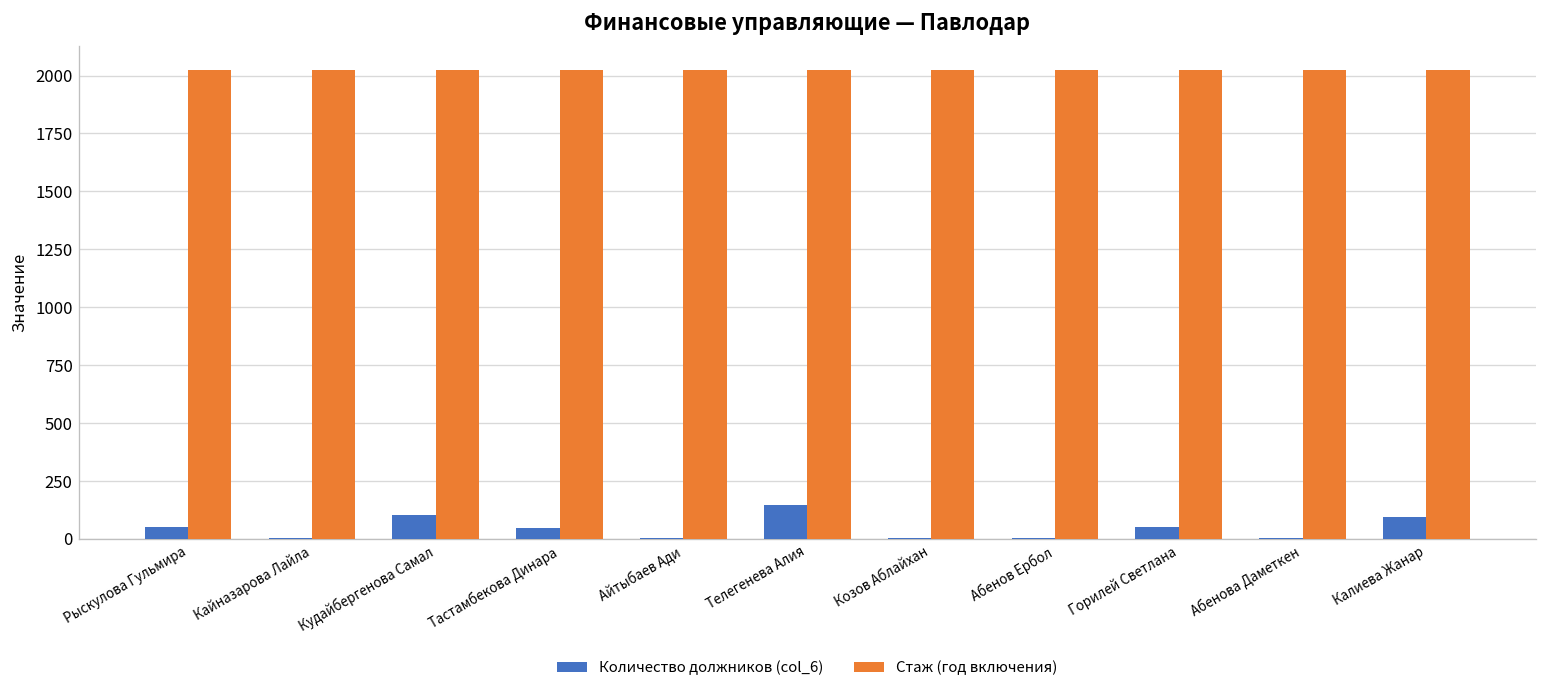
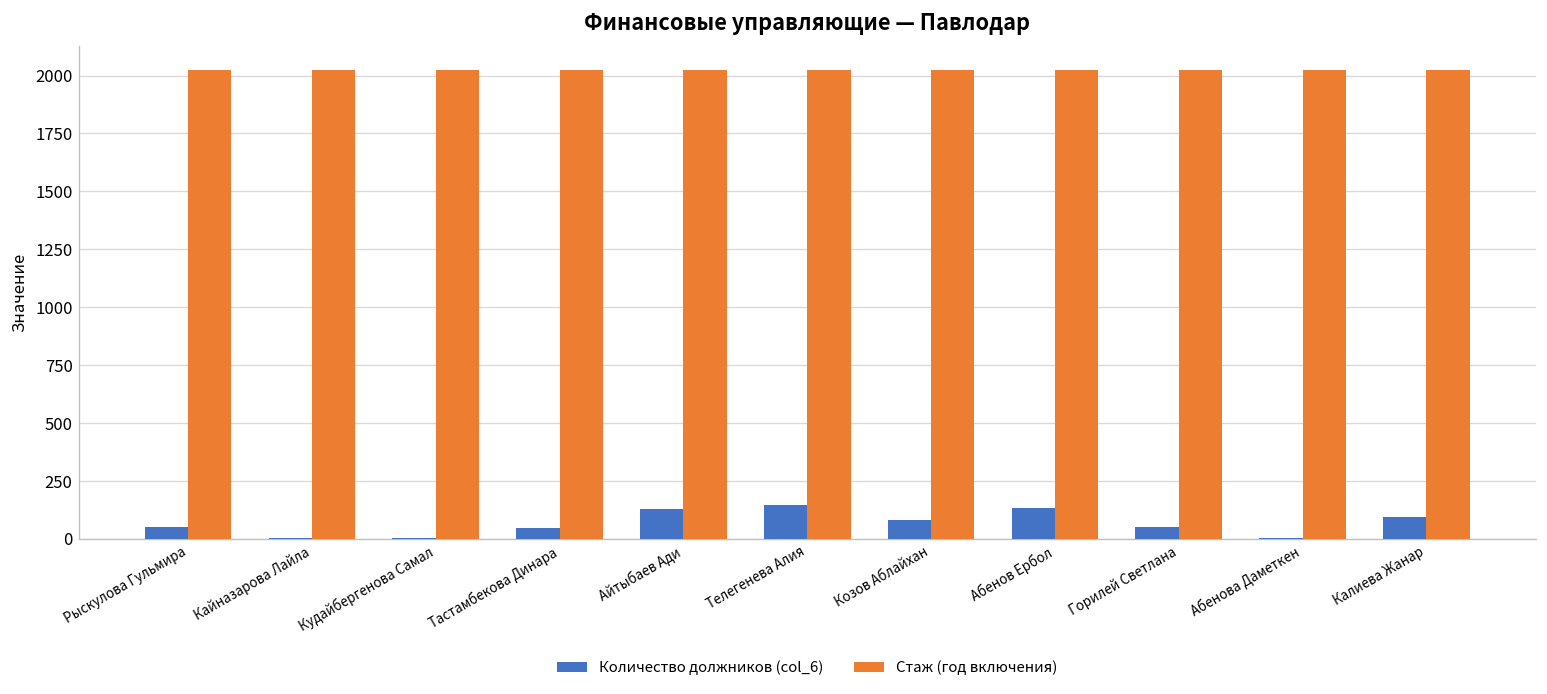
  {
    "Количество должников (col_6)": {
      "Рыскулова Гульмира": 50,
-     "Кудайбергенова Самал": 100,
+     "Кудайбергенова Самал": 0,
      "Тастамбекова Динара": 50,
-     "Айтыбаев Ади": 0,
+     "Айтыбаев Ади": 130,
      "Телегенева Алия": 140,
-     "Козов Аблайхан": 0,
-     "Абенов Ербол": 0,
+     "Козов Аблайхан": 80,
+     "Абенов Ербол": 130,
      "Горилей Светлана": 50,
      "Калиева Жанар": 90
    },
    "Стаж (год включения)": {
      "Рыскулова Гульмира": 2020,
      "Кайназарова Лайла": 2020,
      "Кудайбергенова Самал": 2020,
      "Тастамбекова Динара": 2020,
      "Айтыбаев Ади": 2020,
      "Телегенева Алия": 2030,
      "Козов Аблайхан": 2020,
      "Абенов Ербол": 2020,
      "Горилей Светлана": 2020,
      "Абенова Даметкен": 2020,
      "Калиева Жанар": 2020
    }
  }
